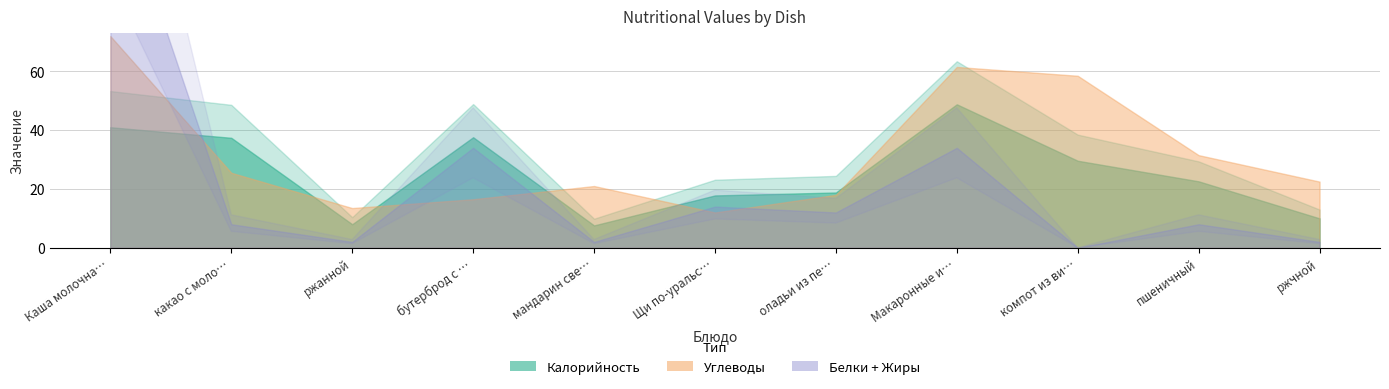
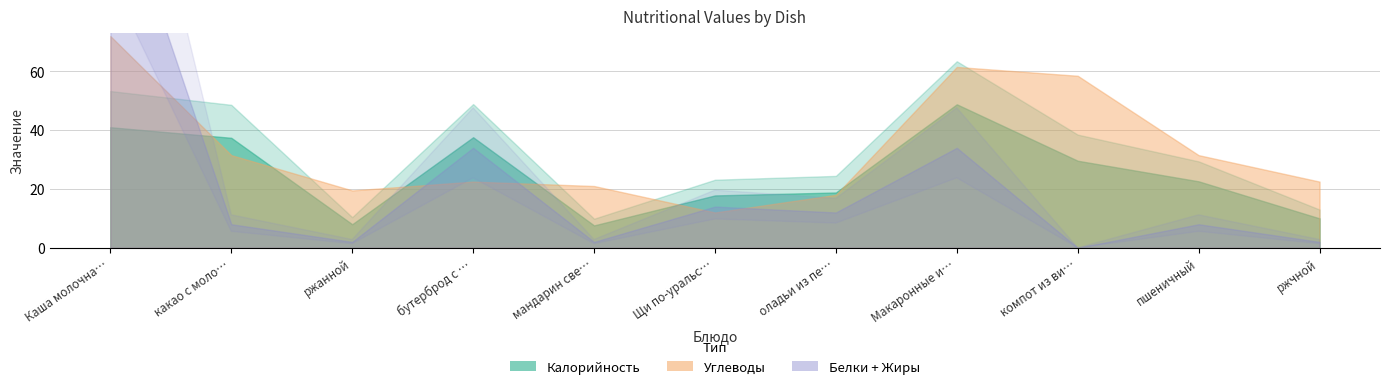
  {
    "Углеводы": {
      "Каша молочна…": 72,
-     "какао с моло…": 26,
-     "ржанной": 14,
-     "бутерброд с …": 17,
+     "какао с моло…": 32,
+     "ржанной": 20,
+     "бутерброд с …": 23,
      "мандарин све…": 21,
      "Щи по-уральс…": 12,
      "Макаронные и…": 62,
      "компот из ви…": 59,
      "пшеничный": 32,
      "ржчной": 23
    }
  }
